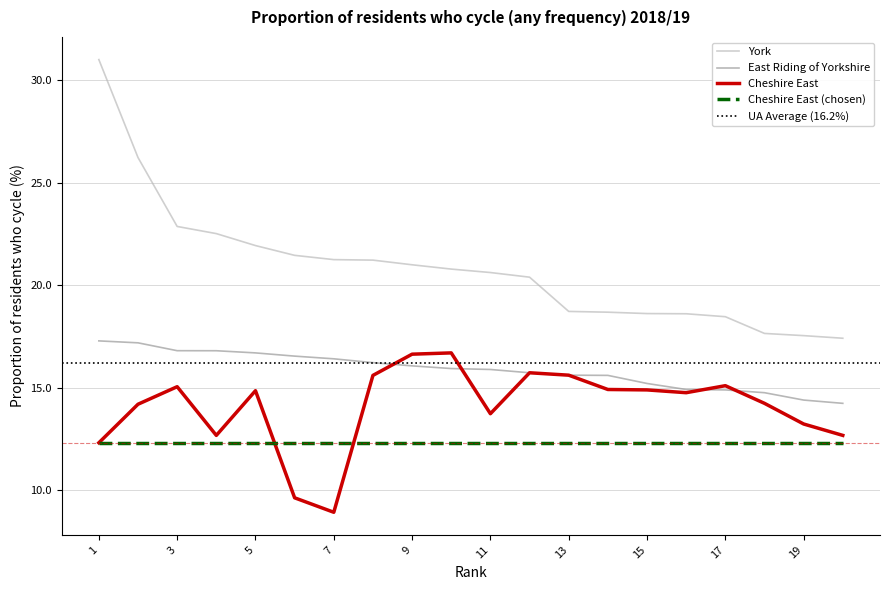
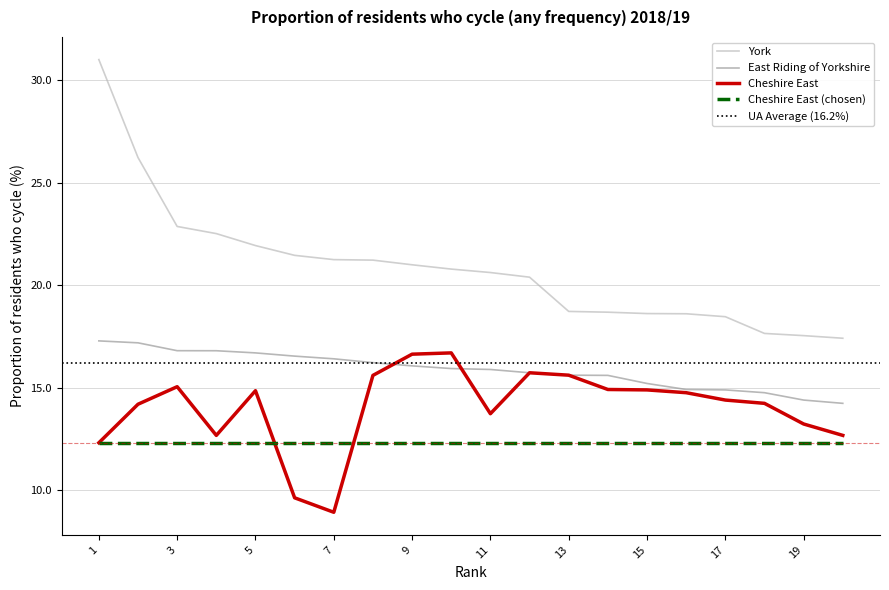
  {
    "Cheshire East": {
      "3": 15.0,
      "5": 14.8,
      "7": 8.9,
      "9": 16.6,
      "11": 13.7,
      "15": 14.9,
-     "17": 15.1,
+     "17": 14.4,
      "19": 13.2
    },
    "Cheshire East (chosen)": {
      "3": 12.3,
      "5": 12.3,
      "7": 12.3,
      "9": 12.3,
      "11": 12.3,
      "13": 12.3,
      "15": 12.3,
      "17": 12.3,
      "19": 12.3
    }
  }
